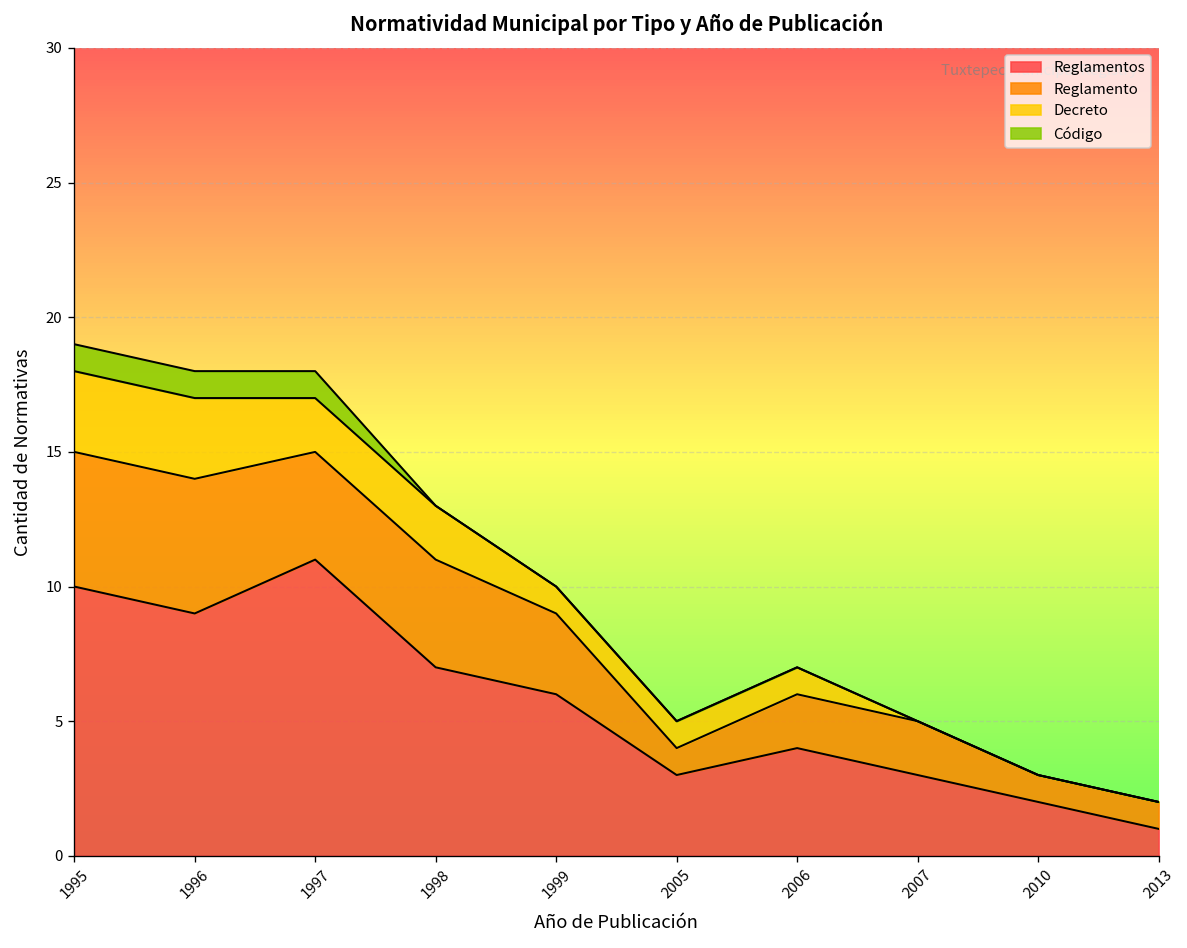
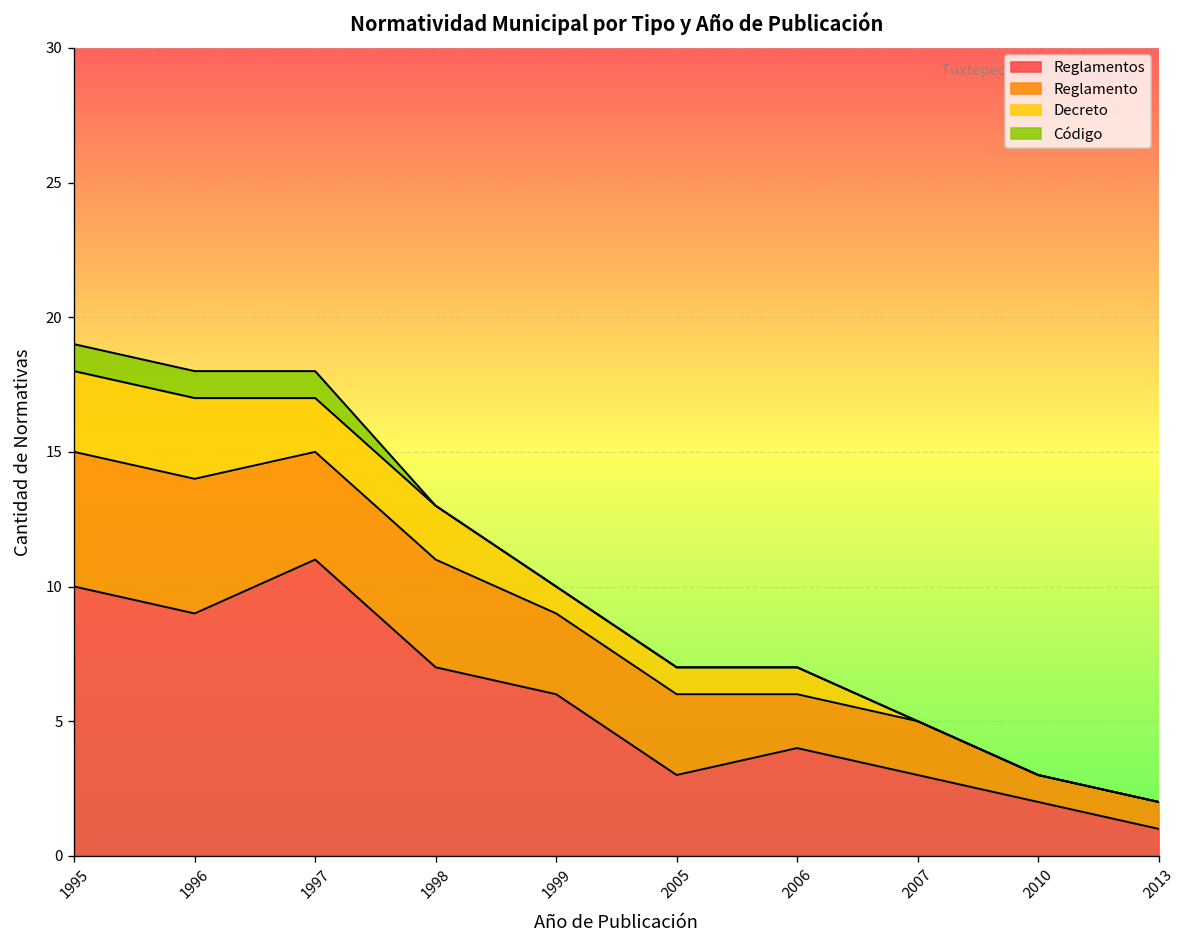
  {
    "Reglamentos": {
      "1995": 10,
      "1996": 9,
      "1997": 11,
      "1998": 7,
      "1999": 6,
      "2005": 3,
      "2006": 4,
      "2007": 3,
      "2010": 2,
      "2013": 1
    },
    "Reglamento": {
      "1995": 5,
      "1996": 5,
      "1997": 4,
      "1998": 4,
      "1999": 3,
-     "2005": 1,
+     "2005": 3,
      "2006": 2
    },
    "Decreto": {
      "1995": 3,
      "1996": 3,
      "1997": 2
    },
    "Código": {
      "1995": 1,
      "1996": 1,
      "1997": 1
    }
  }
